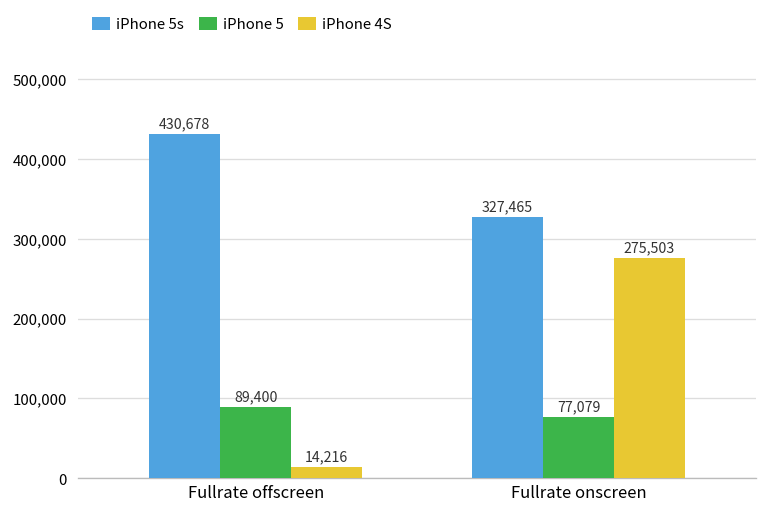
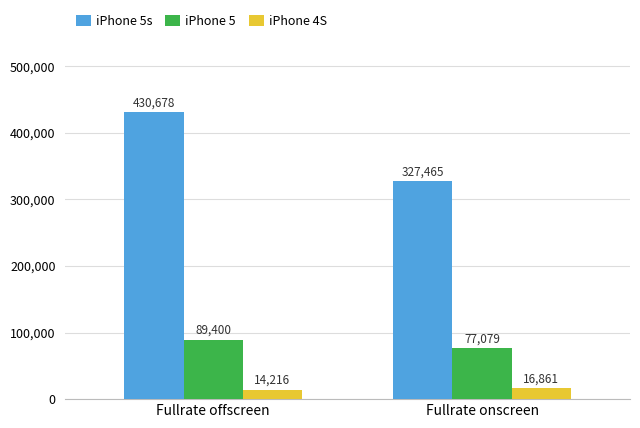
  {
    "iPhone 5s": {
      "Fullrate offscreen": "430,678",
      "Fullrate onscreen": "327,465"
    },
    "iPhone 5": {
      "Fullrate offscreen": "89,400",
      "Fullrate onscreen": "77,079"
    },
    "iPhone 4S": {
      "Fullrate offscreen": "14,216",
-     "Fullrate onscreen": "275,503"
+     "Fullrate onscreen": "16,861"
    }
  }
